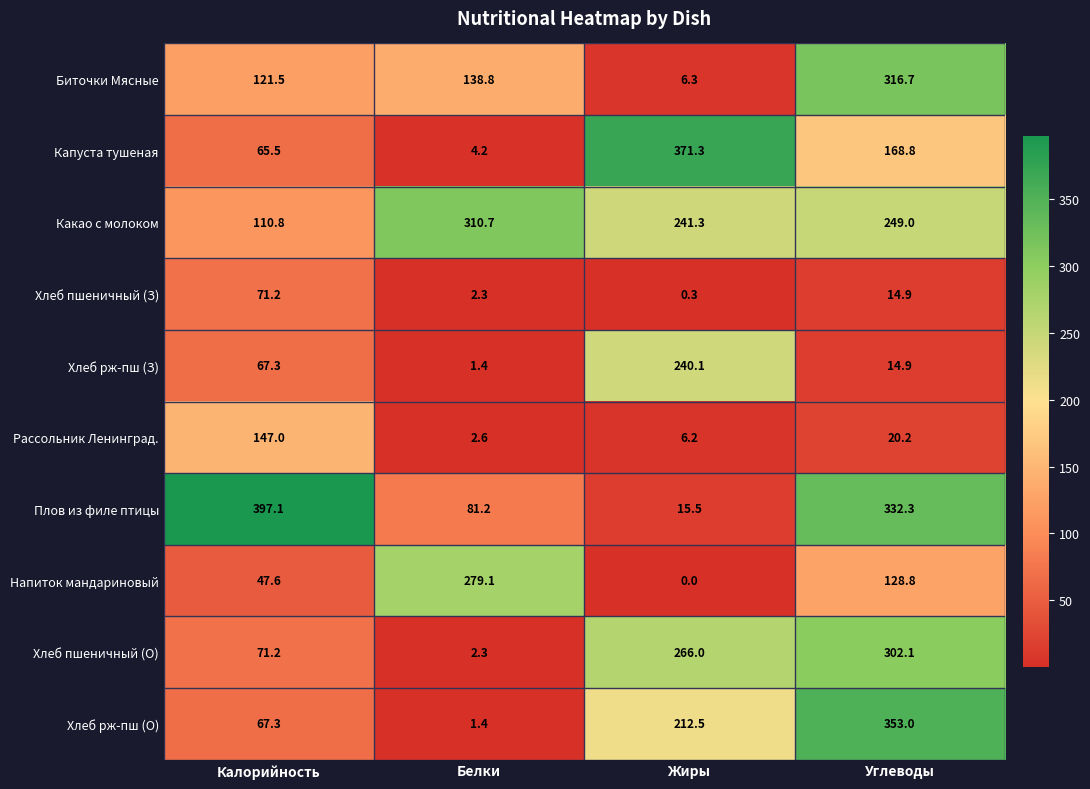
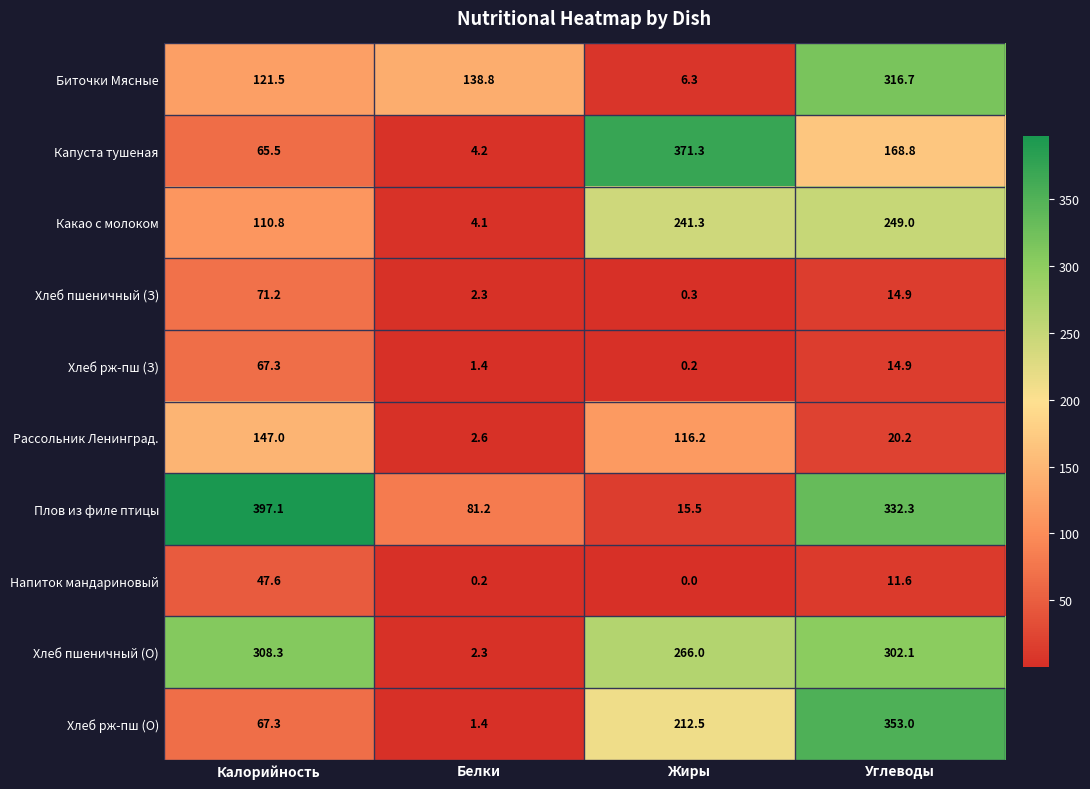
  {
    "Биточки Мясные": {
      "Калорийность": 121.5,
      "Белки": 138.8,
      "Жиры": 6.3,
      "Углеводы": 316.7
    },
    "Капуста тушеная": {
      "Калорийность": 65.5,
      "Белки": 4.2,
      "Жиры": 371.3,
      "Углеводы": 168.8
    },
    "Какао с молоком": {
      "Калорийность": 110.8,
-     "Белки": 310.7,
+     "Белки": 4.1,
      "Жиры": 241.3,
      "Углеводы": 249.0
    },
    "Хлеб пшеничный (З)": {
      "Калорийность": 71.2,
      "Белки": 2.3,
      "Жиры": 0.3,
      "Углеводы": 14.9
    },
    "Хлеб рж-пш (З)": {
      "Калорийность": 67.3,
      "Белки": 1.4,
-     "Жиры": 240.1,
+     "Жиры": 0.2,
      "Углеводы": 14.9
    },
    "Рассольник Ленинград.": {
      "Калорийность": 147.0,
      "Белки": 2.6,
-     "Жиры": 6.2,
+     "Жиры": 116.2,
      "Углеводы": 20.2
    },
    "Плов из филе птицы": {
      "Калорийность": 397.1,
      "Белки": 81.2,
      "Жиры": 15.5,
      "Углеводы": 332.3
    },
    "Напиток мандариновый": {
      "Калорийность": 47.6,
-     "Белки": 279.1,
+     "Белки": 0.2,
      "Жиры": 0.0,
-     "Углеводы": 128.8
+     "Углеводы": 11.6
    },
    "Хлеб пшеничный (О)": {
-     "Калорийность": 71.2,
+     "Калорийность": 308.3,
      "Белки": 2.3,
      "Жиры": 266.0,
      "Углеводы": 302.1
    },
    "Хлеб рж-пш (О)": {
      "Калорийность": 67.3,
      "Белки": 1.4,
      "Жиры": 212.5,
      "Углеводы": 353.0
    }
  }
